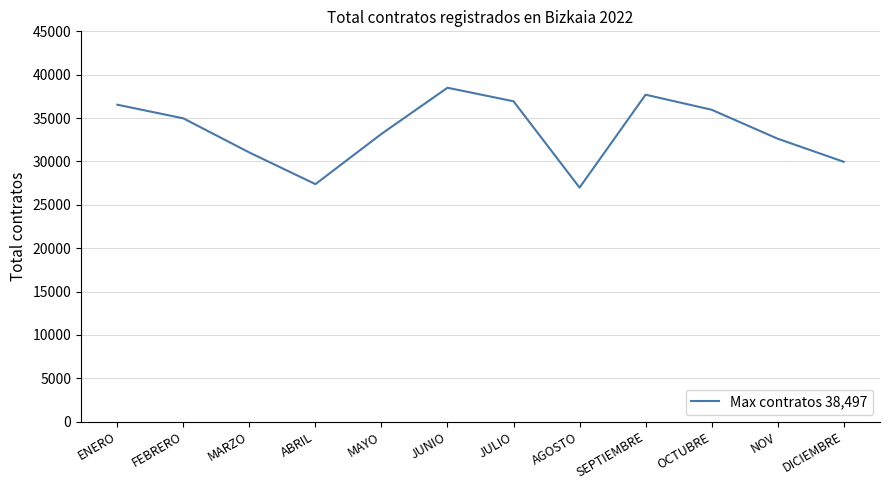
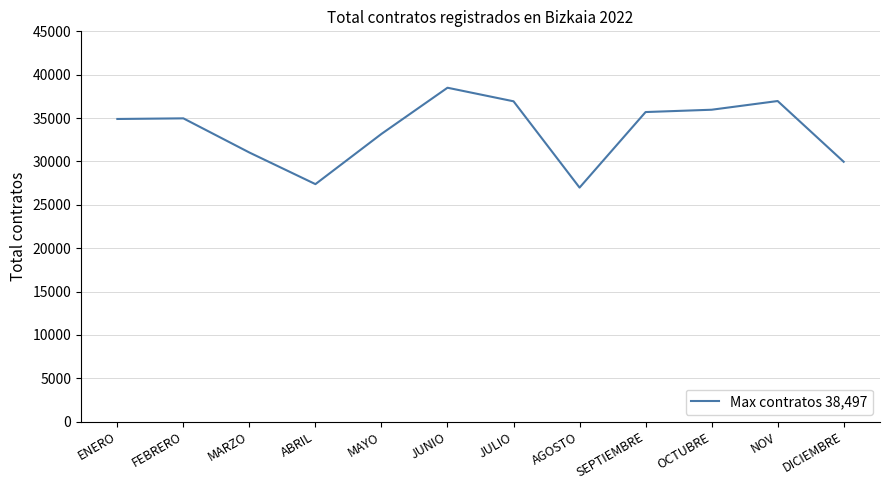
  {
-   "ENERO": 37000,
+   "ENERO": 35000,
    "FEBRERO": 35000,
    "MARZO": 31000,
    "ABRIL": 27000,
    "MAYO": 33000,
    "JUNIO": 38000,
    "JULIO": 37000,
    "AGOSTO": 27000,
-   "SEPTIEMBRE": 38000,
+   "SEPTIEMBRE": 36000,
    "OCTUBRE": 36000,
-   "NOV": 33000,
+   "NOV": 37000,
    "DICIEMBRE": 30000
  }
